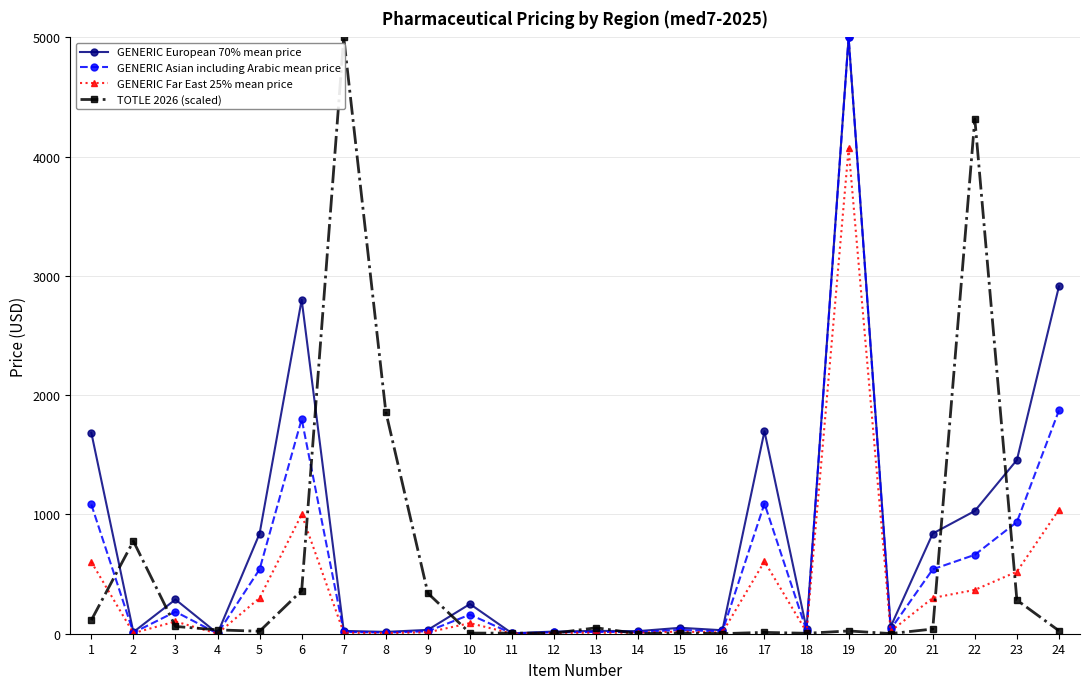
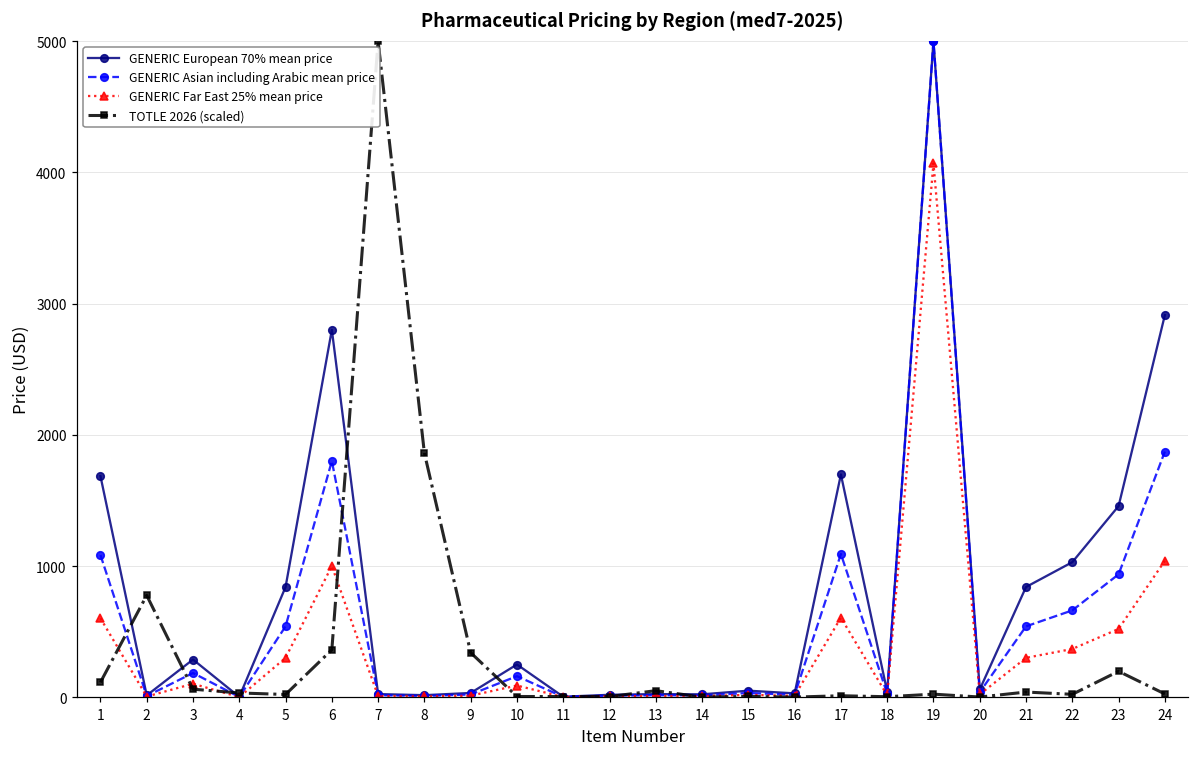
  {
    "GENERIC European 70% mean price": {
      "1": 1690,
      "3": 290,
      "5": 840,
      "6": 2800,
      "10": 250,
      "17": 1700,
      "21": 840,
      "22": 1030,
      "23": 1460,
      "24": 2910
    },
    "GENERIC Asian including Arabic mean price": {
      "1": 1080,
      "3": 180,
      "5": 540,
      "6": 1800,
      "10": 160,
      "17": 1090,
      "21": 540,
      "22": 660,
      "23": 940,
      "24": 1870
    },
    "GENERIC Far East 25% mean price": {
      "1": 600,
      "3": 100,
      "5": 300,
      "6": 1000,
      "10": 90,
      "17": 610,
      "19": 4070,
      "21": 300,
      "22": 370,
      "23": 520,
      "24": 1040
    },
    "TOTLE 2026 (scaled)": {
      "1": 110,
      "2": 780,
      "3": 60,
      "4": 30,
      "5": 20,
      "6": 360,
      "7": 5000,
      "8": 1860,
      "9": 340,
      "10": 10,
      "13": 50,
      "17": 10,
      "19": 20,
      "21": 40,
-     "22": 4320,
-     "23": 280,
+     "22": 20,
+     "23": 200,
      "24": 20
    }
  }
